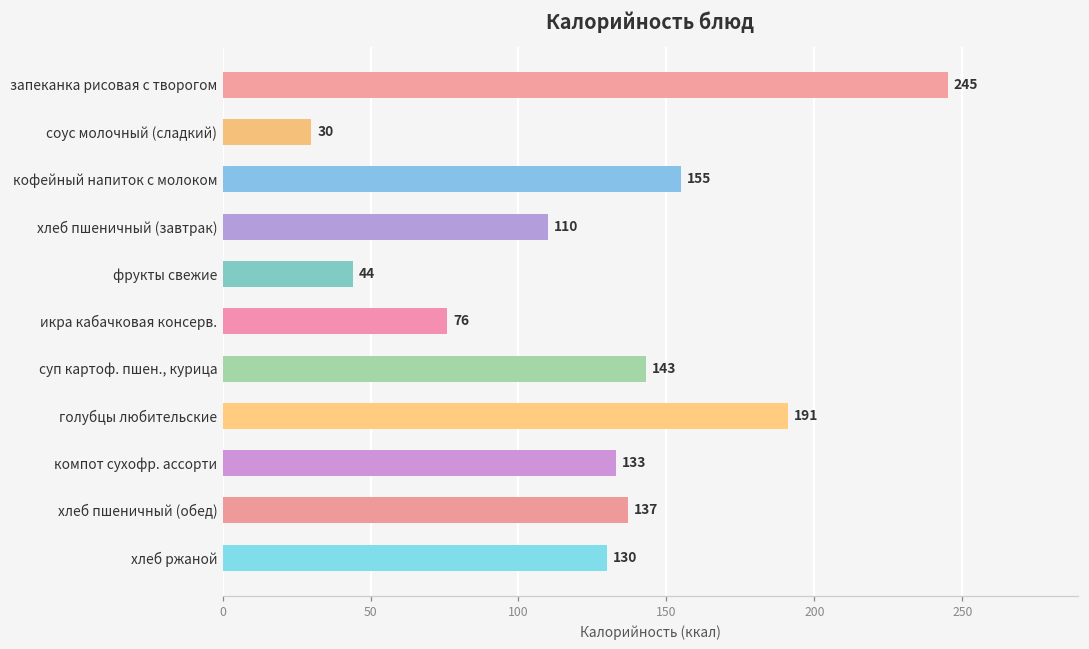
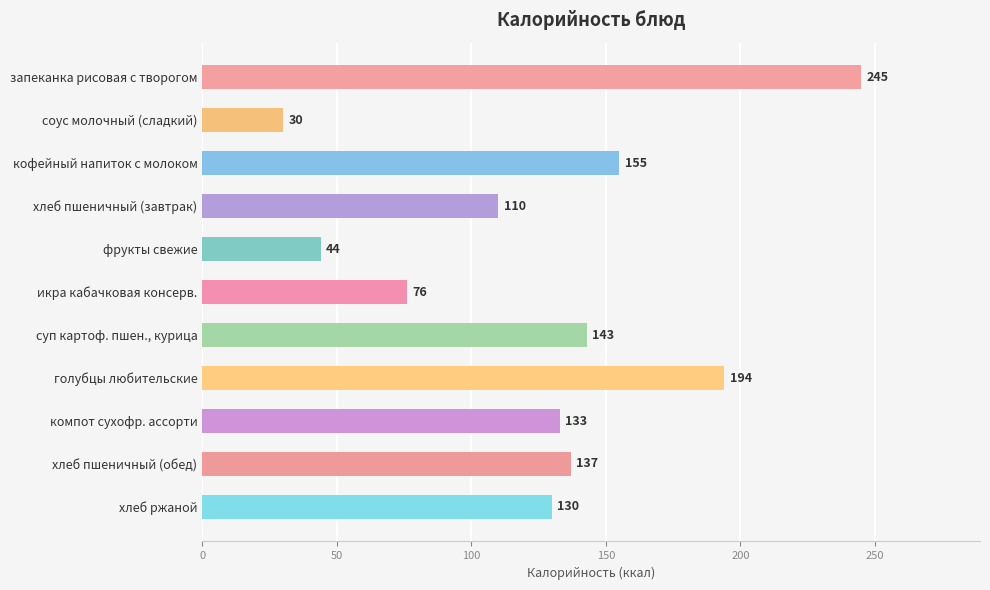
  {
    "запеканка рисовая с творогом": 245,
    "соус молочный (сладкий)": 30,
    "кофейный напиток с молоком": 155,
    "хлеб пшеничный (завтрак)": 110,
    "фрукты свежие": 44,
    "икра кабачковая консерв.": 76,
    "суп картоф. пшен., курица": 143,
-   "голубцы любительские": 191,
+   "голубцы любительские": 194,
    "компот сухофр. ассорти": 133,
    "хлеб пшеничный (обед)": 137,
    "хлеб ржаной": 130
  }
